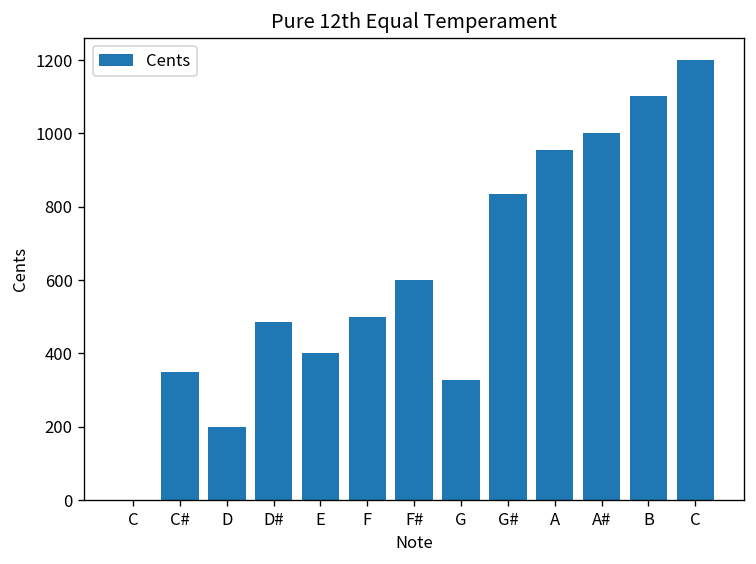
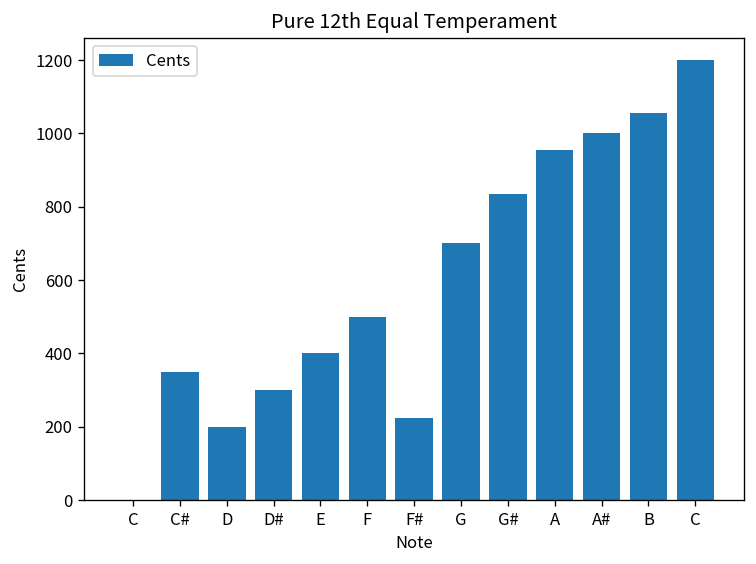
  {
    "C#": 350,
    "D": 200,
-   "D#": 490,
+   "D#": 300,
    "E": 400,
    "F": 500,
-   "F#": 600,
-   "G": 330,
+   "F#": 220,
+   "G": 700,
    "G#": 830,
    "A": 960,
    "A#": 1000,
-   "B": 1100
+   "B": 1060
  }
